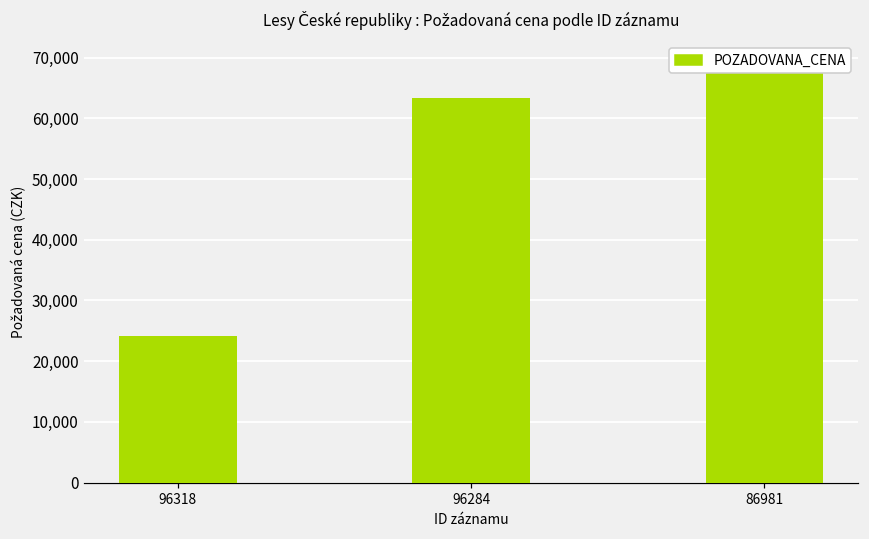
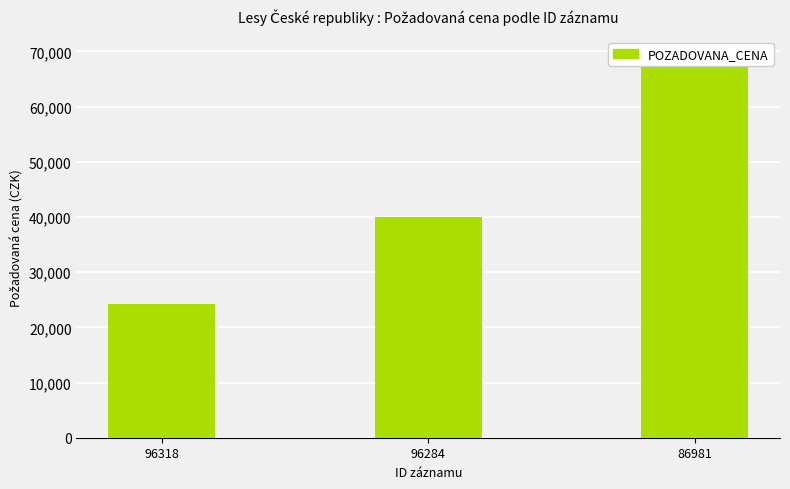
  {
    "96318": "24,000",
-   "96284": "63,000"
+   "96284": "40,000"
  }
